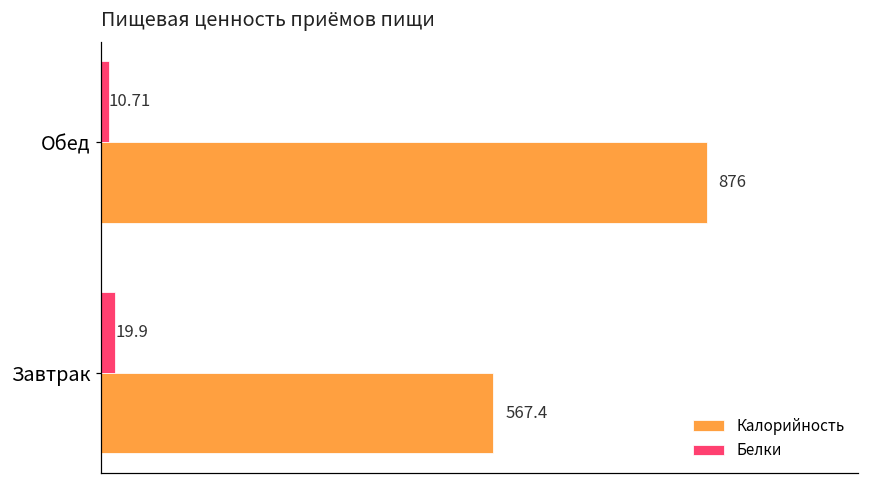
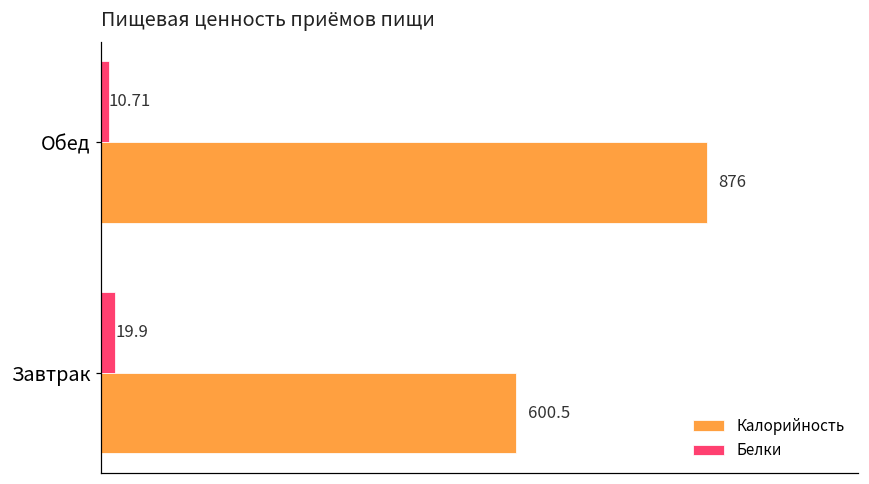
  {
    "Калорийность": {
      "Обед": 876,
-     "Завтрак": 567.4
+     "Завтрак": 600.5
    },
    "Белки": {
      "Обед": 10.71,
      "Завтрак": 19.9
    }
  }
